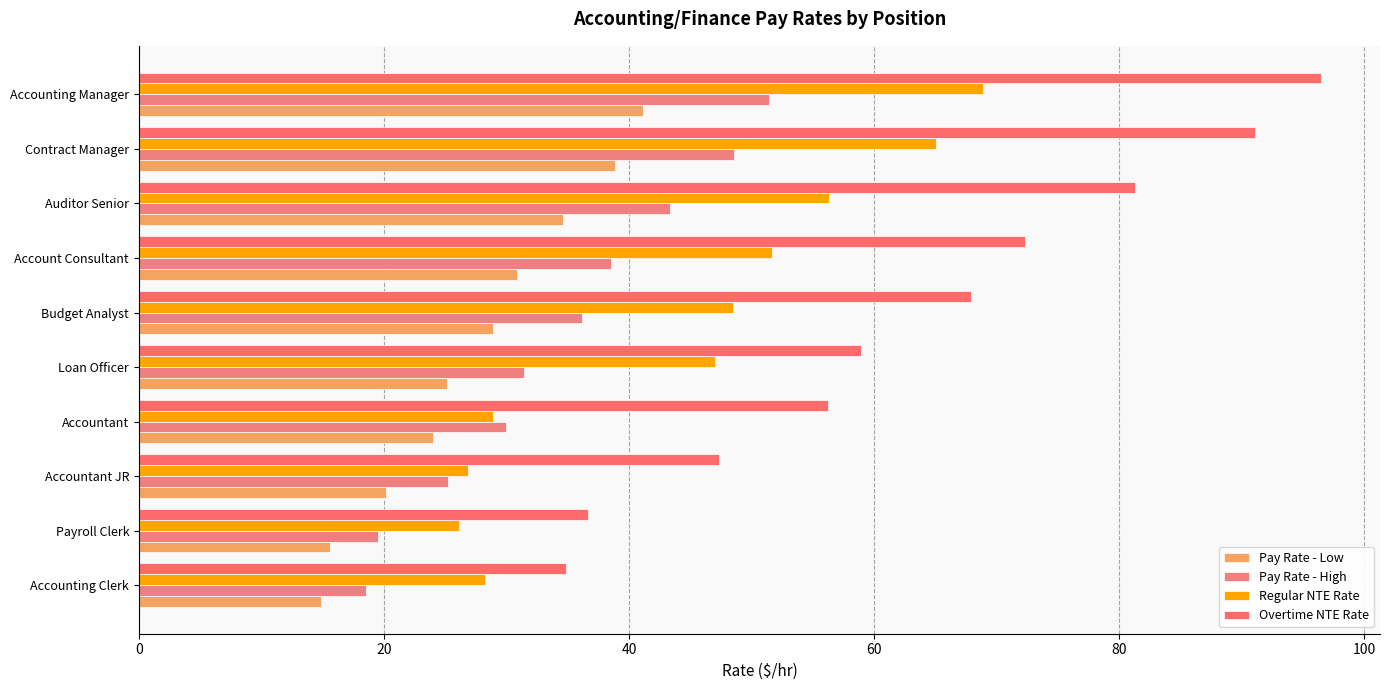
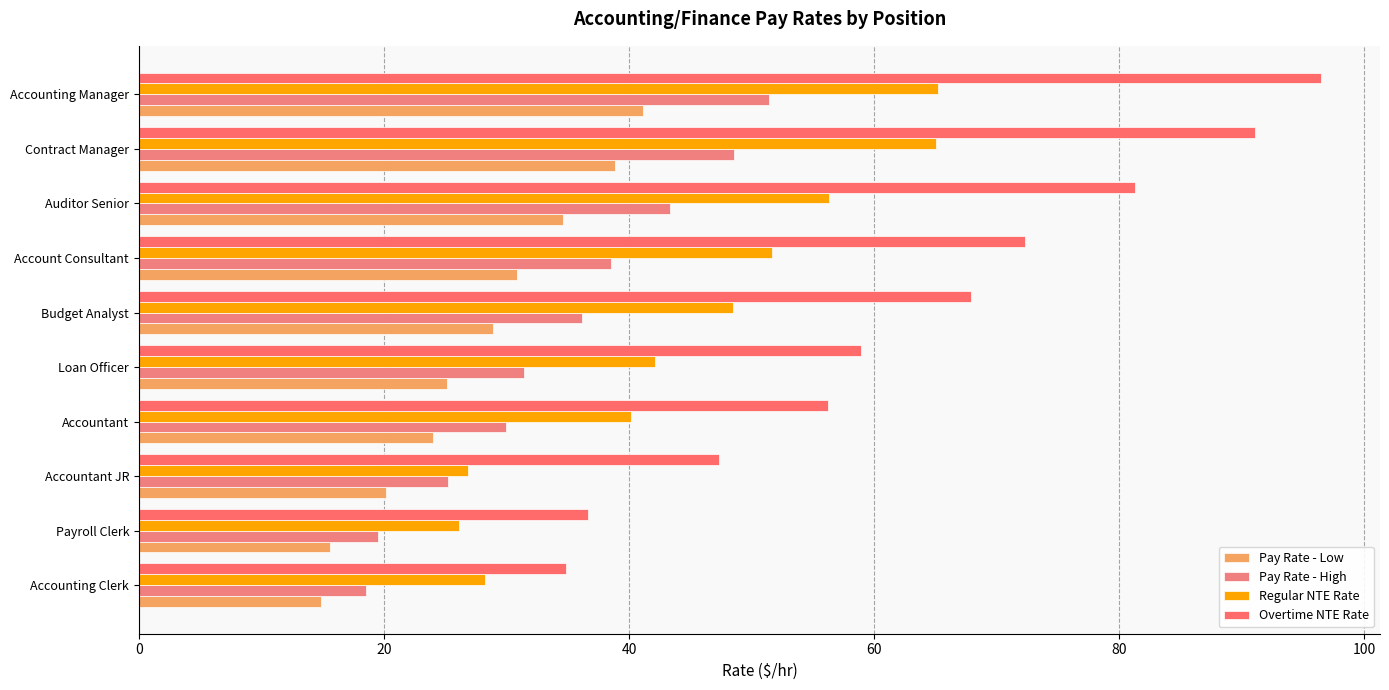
  {
    "Regular NTE Rate": {
-     "Accounting Manager": 68.9,
+     "Accounting Manager": 65.2,
      "Contract Manager": 65.1,
      "Auditor Senior": 56.3,
      "Account Consultant": 51.7,
      "Budget Analyst": 48.5,
-     "Loan Officer": 47.0,
-     "Accountant": 28.9,
+     "Loan Officer": 42.1,
+     "Accountant": 40.2,
      "Accountant JR": 26.9,
      "Payroll Clerk": 26.2,
      "Accounting Clerk": 28.2
    }
  }
